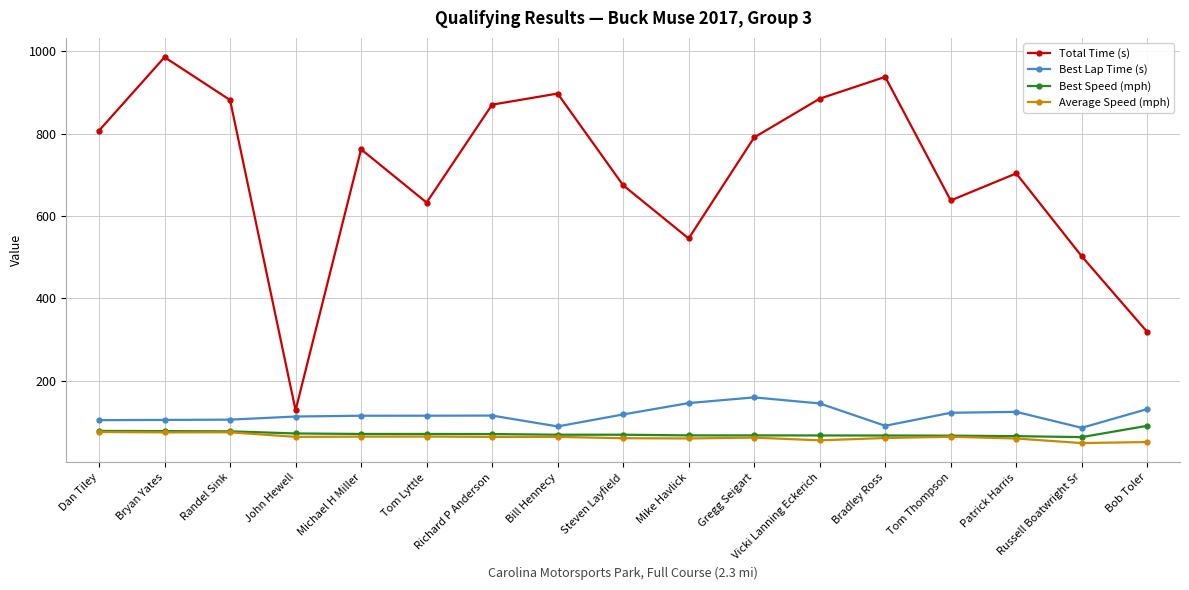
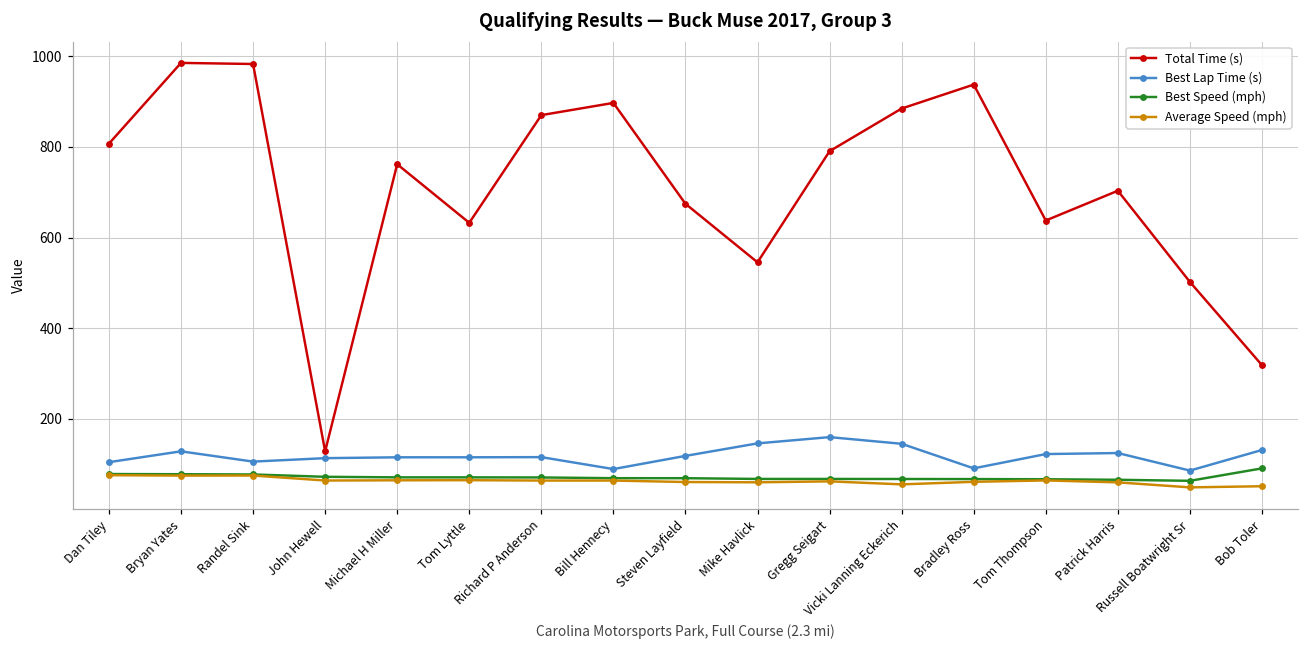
  {
    "Total Time (s)": {
      "Dan Tiley": 810,
      "Bryan Yates": 990,
-     "Randel Sink": 880,
+     "Randel Sink": 980,
      "John Hewell": 130,
      "Michael H Miller": 760,
      "Tom Lyttle": 630,
      "Richard P Anderson": 870,
      "Bill Hennecy": 900,
      "Steven Layfield": 670,
      "Mike Havlick": 550,
      "Gregg Seigart": 790,
      "Vicki Lanning Eckerich": 880,
      "Bradley Ross": 940,
      "Tom Thompson": 640,
      "Patrick Harris": 700,
      "Russell Boatwright Sr": 500,
      "Bob Toler": 320
    },
    "Best Lap Time (s)": {
      "Dan Tiley": 100,
-     "Bryan Yates": 110,
+     "Bryan Yates": 130,
      "Randel Sink": 110,
      "John Hewell": 110,
      "Michael H Miller": 120,
      "Tom Lyttle": 120,
      "Richard P Anderson": 120,
      "Bill Hennecy": 90,
      "Steven Layfield": 120,
      "Mike Havlick": 150,
      "Gregg Seigart": 160,
      "Vicki Lanning Eckerich": 150,
      "Bradley Ross": 90,
      "Tom Thompson": 120,
      "Patrick Harris": 120,
      "Russell Boatwright Sr": 90,
      "Bob Toler": 130
    },
    "Best Speed (mph)": {
      "John Hewell": 70,
      "Michael H Miller": 70,
      "Richard P Anderson": 70,
      "Steven Layfield": 70,
      "Mike Havlick": 70,
      "Vicki Lanning Eckerich": 70,
      "Russell Boatwright Sr": 60,
      "Bob Toler": 90
    },
    "Average Speed (mph)": {
      "John Hewell": 60,
      "Michael H Miller": 60,
      "Richard P Anderson": 60,
      "Steven Layfield": 60,
      "Mike Havlick": 60,
      "Vicki Lanning Eckerich": 60,
      "Russell Boatwright Sr": 50,
      "Bob Toler": 50
    }
  }
